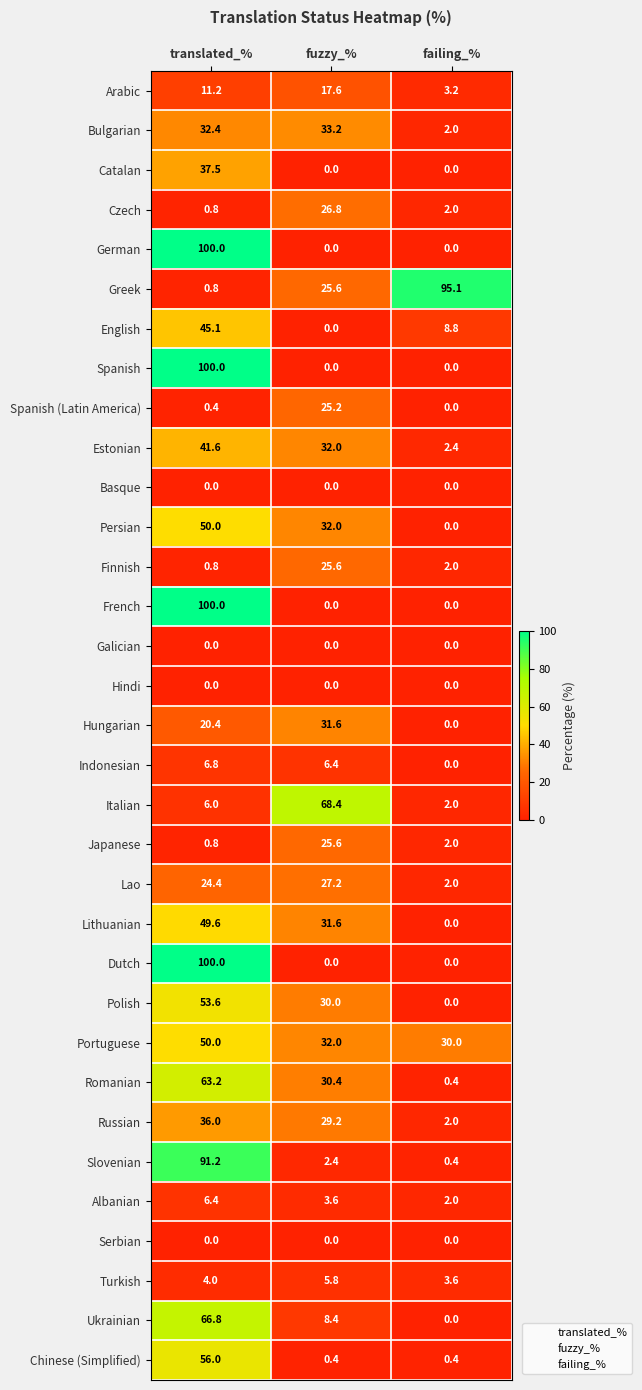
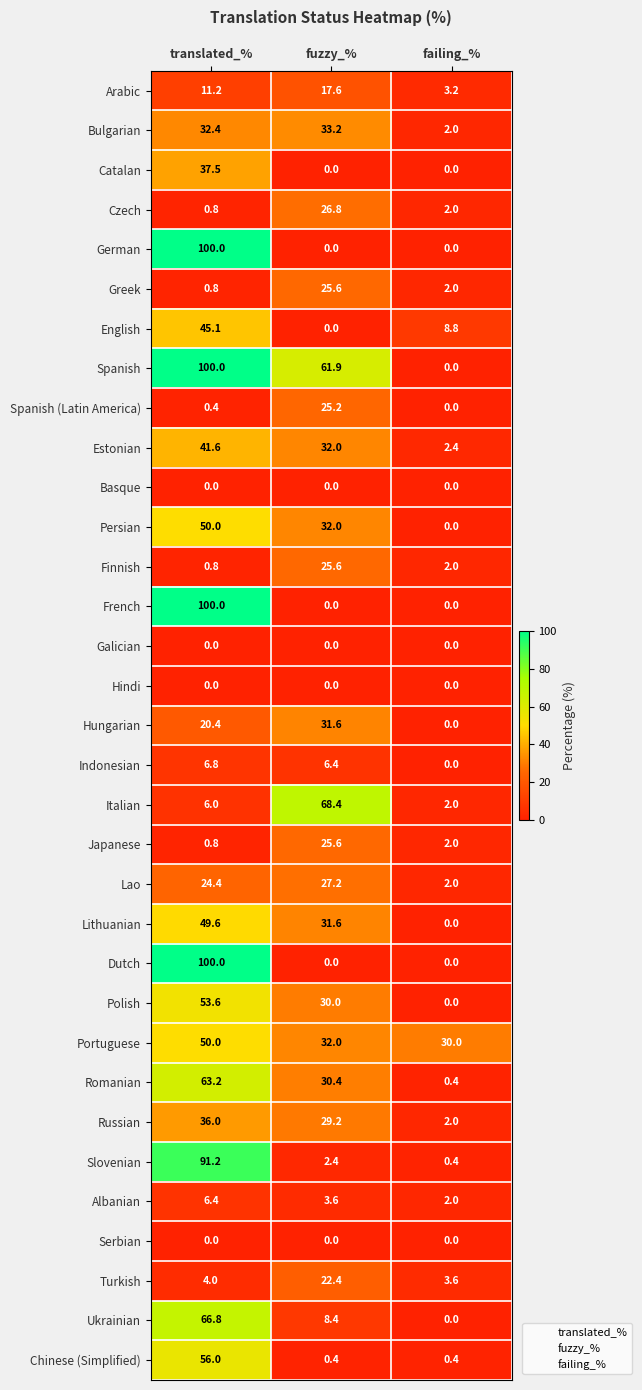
  {
    "Arabic": {
      "translated_%": 11.2,
      "fuzzy_%": 17.6,
      "failing_%": 3.2
    },
    "Bulgarian": {
      "translated_%": 32.4,
      "fuzzy_%": 33.2,
      "failing_%": 2.0
    },
    "Catalan": {
      "translated_%": 37.5,
      "fuzzy_%": 0.0,
      "failing_%": 0.0
    },
    "Czech": {
      "translated_%": 0.8,
      "fuzzy_%": 26.8,
      "failing_%": 2.0
    },
    "German": {
      "translated_%": 100.0,
      "fuzzy_%": 0.0,
      "failing_%": 0.0
    },
    "Greek": {
      "translated_%": 0.8,
      "fuzzy_%": 25.6,
-     "failing_%": 95.1
+     "failing_%": 2.0
    },
    "English": {
      "translated_%": 45.1,
      "fuzzy_%": 0.0,
      "failing_%": 8.8
    },
    "Spanish": {
      "translated_%": 100.0,
-     "fuzzy_%": 0.0,
+     "fuzzy_%": 61.9,
      "failing_%": 0.0
    },
    "Spanish (Latin America)": {
      "translated_%": 0.4,
      "fuzzy_%": 25.2,
      "failing_%": 0.0
    },
    "Estonian": {
      "translated_%": 41.6,
      "fuzzy_%": 32.0,
      "failing_%": 2.4
    },
    "Basque": {
      "translated_%": 0.0,
      "fuzzy_%": 0.0,
      "failing_%": 0.0
    },
    "Persian": {
      "translated_%": 50.0,
      "fuzzy_%": 32.0,
      "failing_%": 0.0
    },
    "Finnish": {
      "translated_%": 0.8,
      "fuzzy_%": 25.6,
      "failing_%": 2.0
    },
    "French": {
      "translated_%": 100.0,
      "fuzzy_%": 0.0,
      "failing_%": 0.0
    },
    "Galician": {
      "translated_%": 0.0,
      "fuzzy_%": 0.0,
      "failing_%": 0.0
    },
    "Hindi": {
      "translated_%": 0.0,
      "fuzzy_%": 0.0,
      "failing_%": 0.0
    },
    "Hungarian": {
      "translated_%": 20.4,
      "fuzzy_%": 31.6,
      "failing_%": 0.0
    },
    "Indonesian": {
      "translated_%": 6.8,
      "fuzzy_%": 6.4,
      "failing_%": 0.0
    },
    "Italian": {
      "translated_%": 6.0,
      "fuzzy_%": 68.4,
      "failing_%": 2.0
    },
    "Japanese": {
      "translated_%": 0.8,
      "fuzzy_%": 25.6,
      "failing_%": 2.0
    },
    "Lao": {
      "translated_%": 24.4,
      "fuzzy_%": 27.2,
      "failing_%": 2.0
    },
    "Lithuanian": {
      "translated_%": 49.6,
      "fuzzy_%": 31.6,
      "failing_%": 0.0
    },
    "Dutch": {
      "translated_%": 100.0,
      "fuzzy_%": 0.0,
      "failing_%": 0.0
    },
    "Polish": {
      "translated_%": 53.6,
      "fuzzy_%": 30.0,
      "failing_%": 0.0
    },
    "Portuguese": {
      "translated_%": 50.0,
      "fuzzy_%": 32.0,
      "failing_%": 30.0
    },
    "Romanian": {
      "translated_%": 63.2,
      "fuzzy_%": 30.4,
      "failing_%": 0.4
    },
    "Russian": {
      "translated_%": 36.0,
      "fuzzy_%": 29.2,
      "failing_%": 2.0
    },
    "Slovenian": {
      "translated_%": 91.2,
      "fuzzy_%": 2.4,
      "failing_%": 0.4
    },
    "Albanian": {
      "translated_%": 6.4,
      "fuzzy_%": 3.6,
      "failing_%": 2.0
    },
    "Serbian": {
      "translated_%": 0.0,
      "fuzzy_%": 0.0,
      "failing_%": 0.0
    },
    "Turkish": {
      "translated_%": 4.0,
-     "fuzzy_%": 5.8,
+     "fuzzy_%": 22.4,
      "failing_%": 3.6
    },
    "Ukrainian": {
      "translated_%": 66.8,
      "fuzzy_%": 8.4,
      "failing_%": 0.0
    },
    "Chinese (Simplified)": {
      "translated_%": 56.0,
      "fuzzy_%": 0.4,
      "failing_%": 0.4
    }
  }
